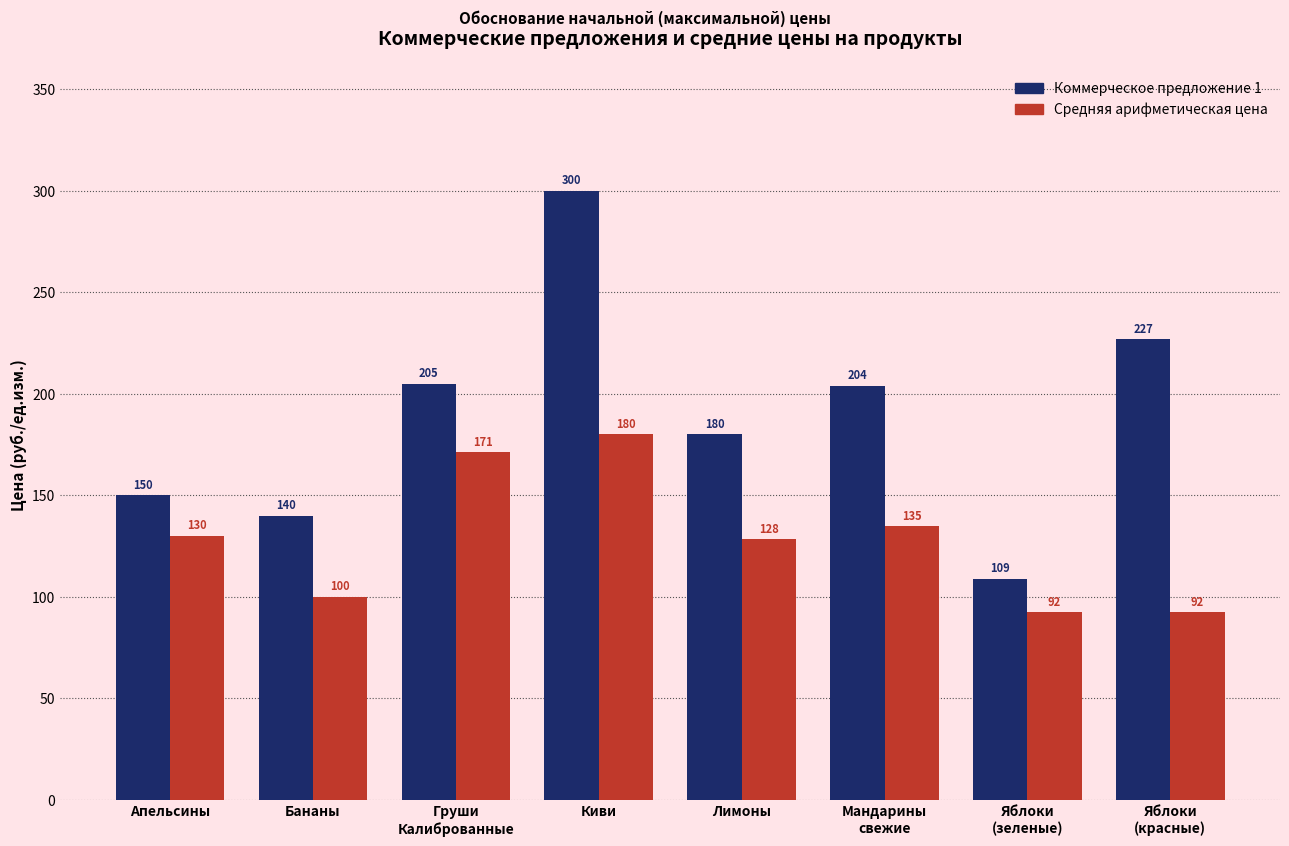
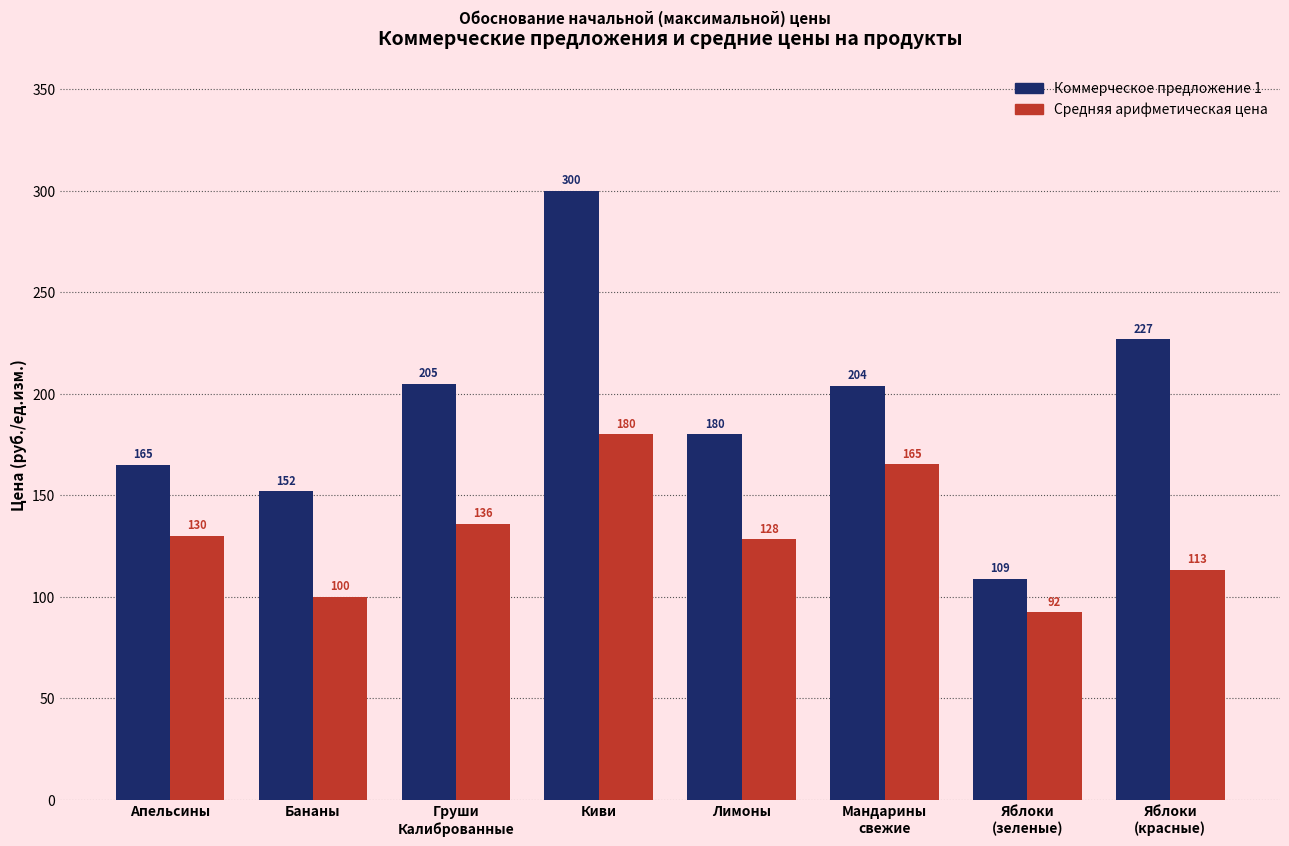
  {
    "Коммерческое предложение 1": {
-     "Апельсины": 150,
-     "Бананы": 140,
+     "Апельсины": 165,
+     "Бананы": 152,
      "Груши Калиброванные": 205,
      "Киви": 300,
      "Лимоны": 180,
      "Мандарины свежие": 204,
      "Яблоки (зеленые)": 109,
      "Яблоки (красные)": 227
    },
    "Средняя арифметическая цена": {
      "Апельсины": 130,
      "Бананы": 100,
-     "Груши Калиброванные": 171,
+     "Груши Калиброванные": 136,
      "Киви": 180,
      "Лимоны": 128,
-     "Мандарины свежие": 135,
+     "Мандарины свежие": 165,
      "Яблоки (зеленые)": 92,
-     "Яблоки (красные)": 92
+     "Яблоки (красные)": 113
    }
  }
